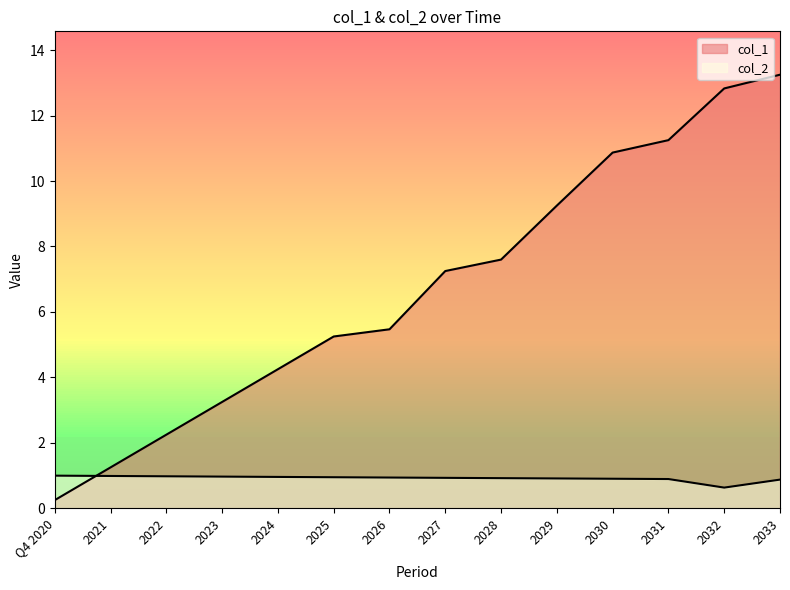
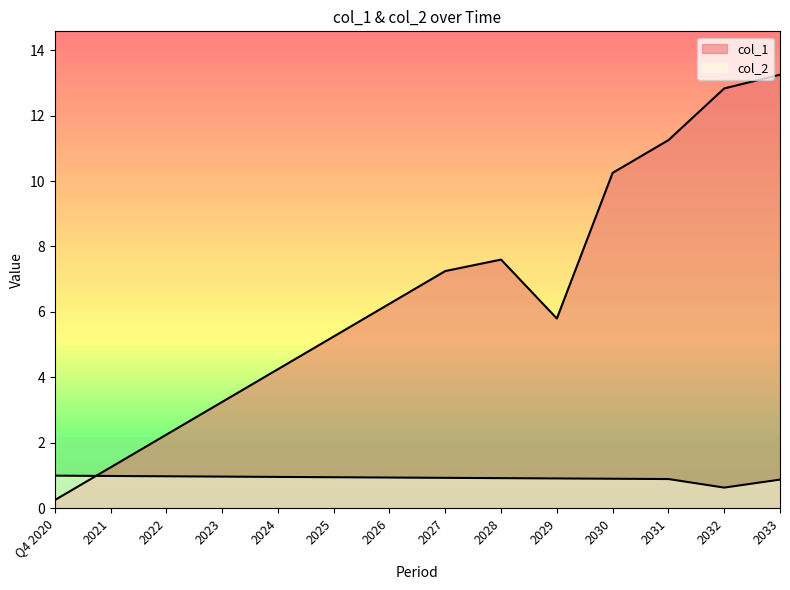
  {
    "col_1": {
      "Q4 2020": 0.3,
      "2021": 1.3,
      "2022": 2.3,
      "2023": 3.3,
      "2024": 4.3,
      "2025": 5.3,
-     "2026": 5.5,
+     "2026": 6.3,
      "2027": 7.3,
      "2028": 7.6,
-     "2029": 9.3,
-     "2030": 10.9,
+     "2029": 5.8,
+     "2030": 10.3,
      "2031": 11.3,
      "2032": 12.8,
      "2033": 13.3
    },
    "col_2": {
      "Q4 2020": 1.0,
      "2021": 1.0,
      "2022": 1.0,
      "2023": 1.0,
      "2024": 1.0,
      "2025": 0.9,
      "2026": 0.9,
      "2027": 0.9,
      "2028": 0.9,
      "2029": 0.9,
      "2030": 0.9,
      "2031": 0.9,
      "2032": 0.6,
      "2033": 0.9
    }
  }
